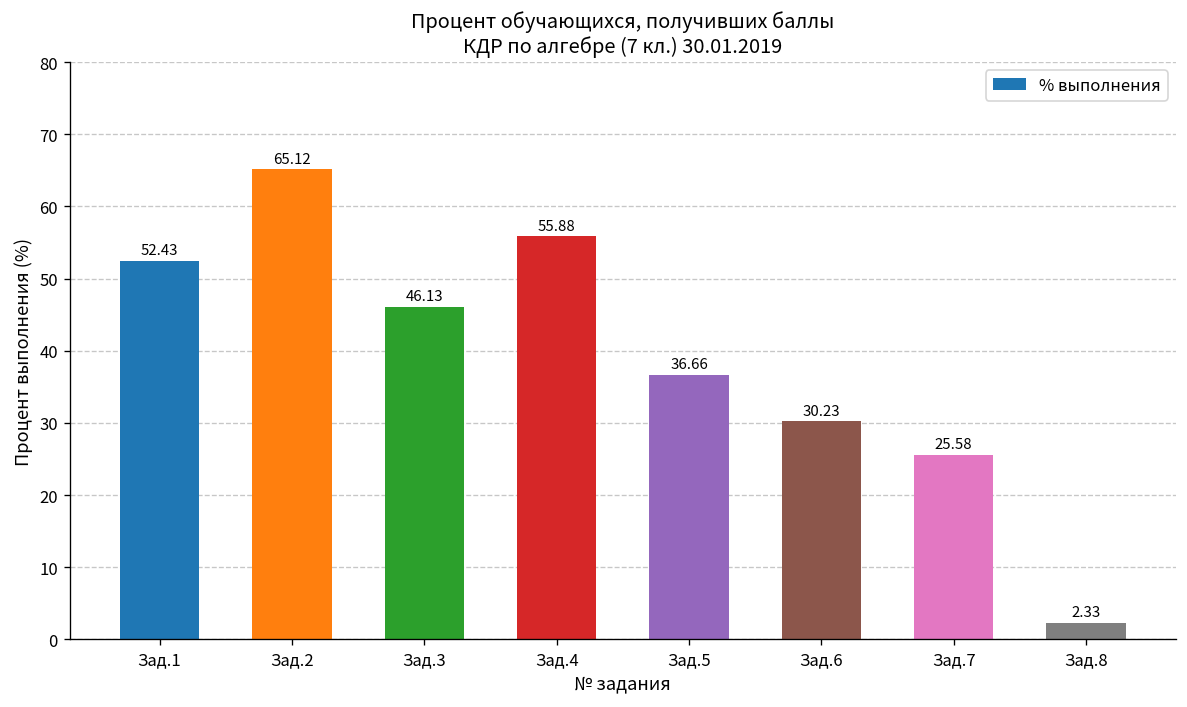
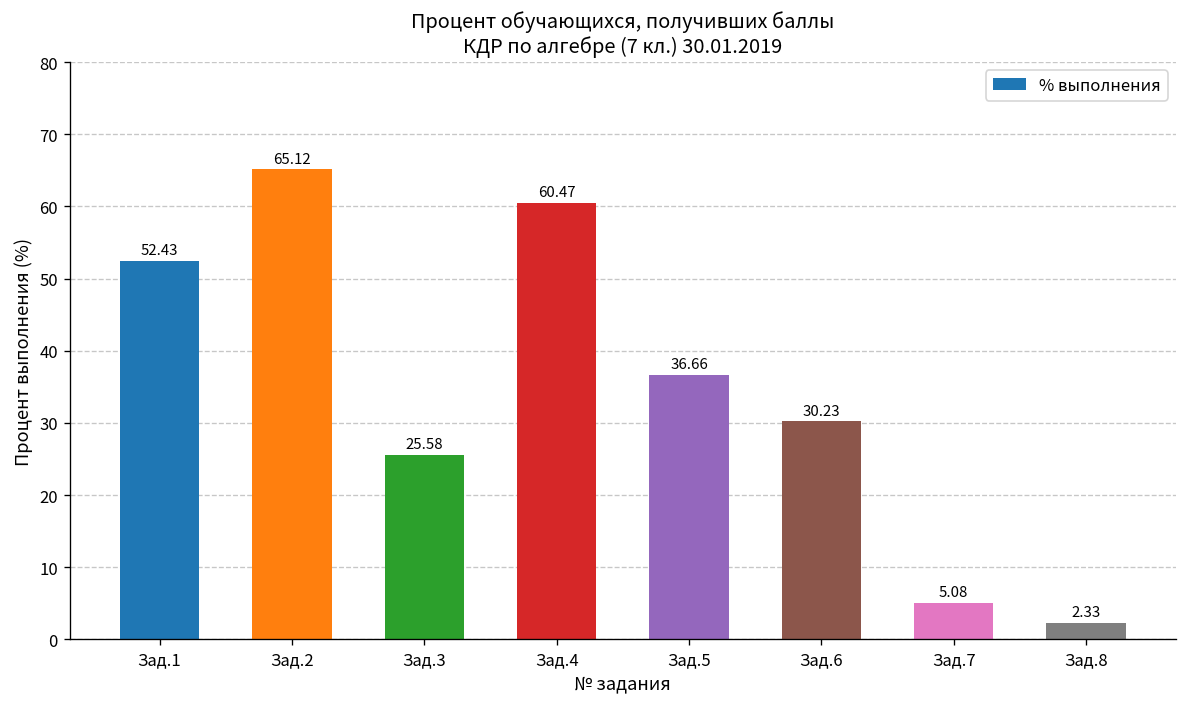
  {
    "Зад.1": 52.43,
    "Зад.2": 65.12,
-   "Зад.3": 46.13,
-   "Зад.4": 55.88,
+   "Зад.3": 25.58,
+   "Зад.4": 60.47,
    "Зад.5": 36.66,
    "Зад.6": 30.23,
-   "Зад.7": 25.58,
+   "Зад.7": 5.08,
    "Зад.8": 2.33
  }
